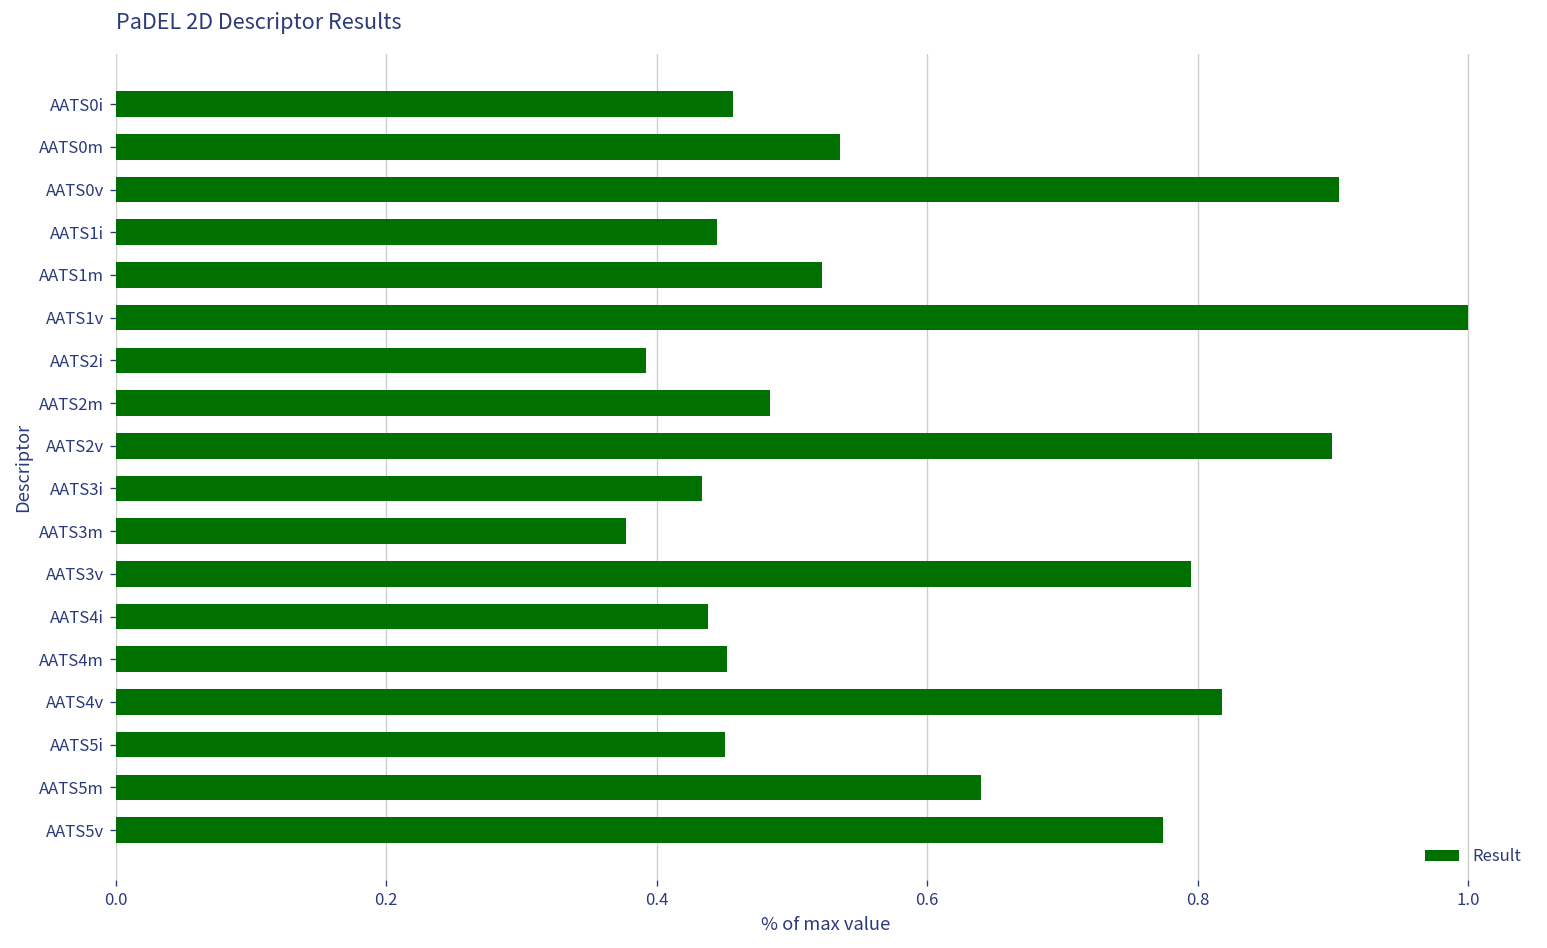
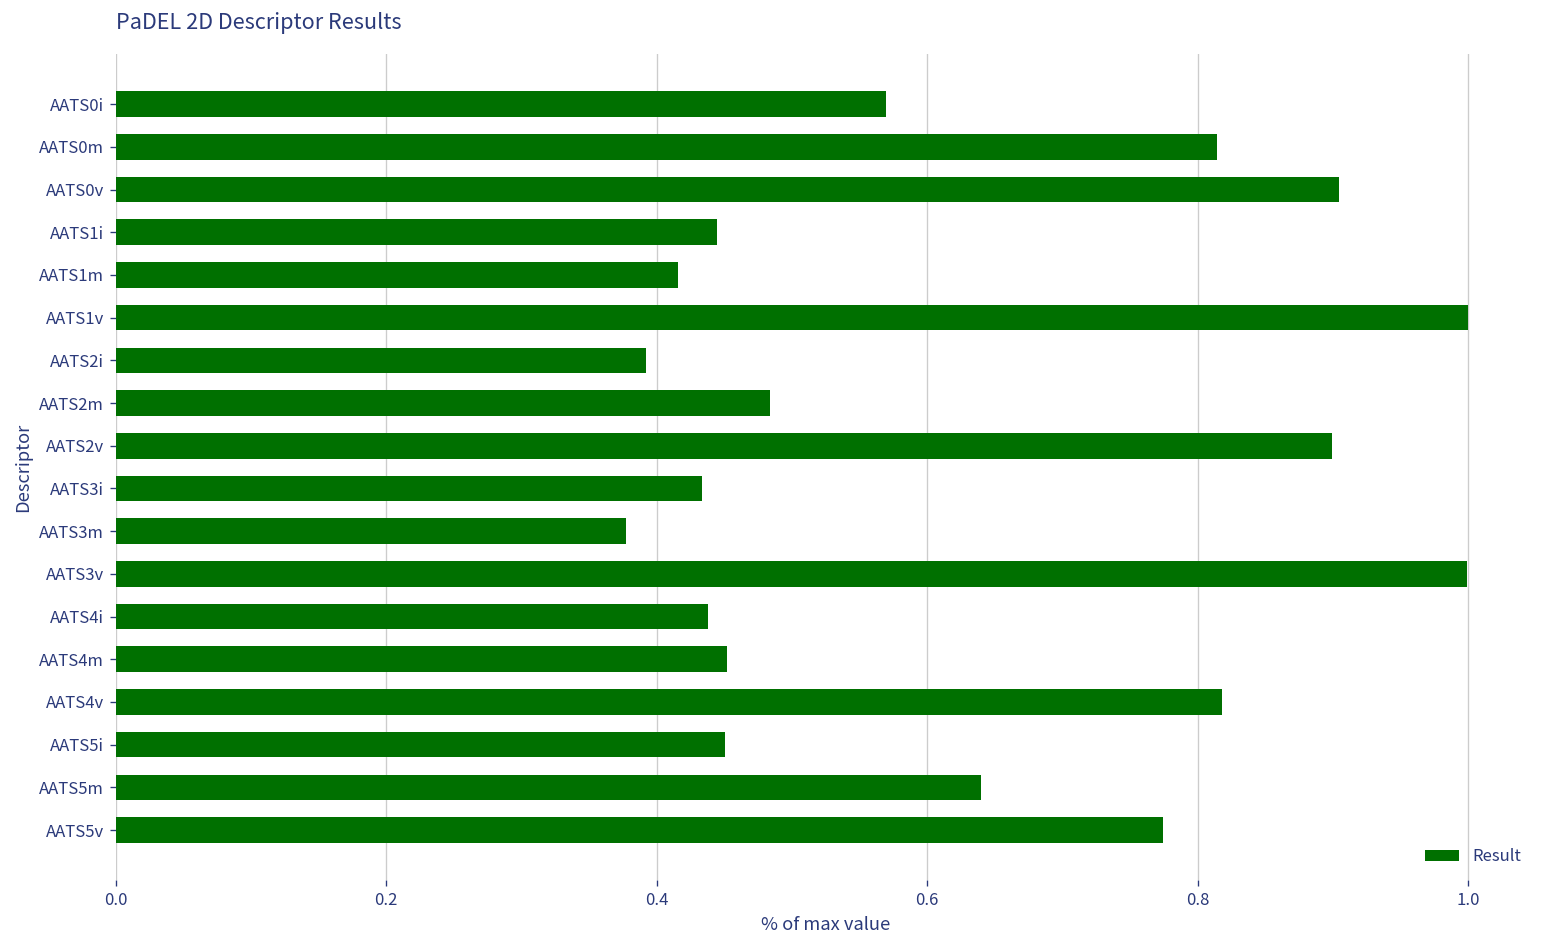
  {
-   "AATS0i": 0.457,
-   "AATS0m": 0.536,
+   "AATS0i": 0.570,
+   "AATS0m": 0.814,
    "AATS0v": 0.904,
    "AATS1i": 0.445,
-   "AATS1m": 0.522,
+   "AATS1m": 0.416,
    "AATS1v": 1.000,
    "AATS2i": 0.392,
    "AATS2m": 0.484,
    "AATS2v": 0.899,
    "AATS3i": 0.433,
    "AATS3m": 0.377,
-   "AATS3v": 0.795,
+   "AATS3v": 0.999,
    "AATS4i": 0.438,
    "AATS4m": 0.452,
    "AATS4v": 0.818,
    "AATS5i": 0.450,
    "AATS5m": 0.640,
    "AATS5v": 0.774
  }
